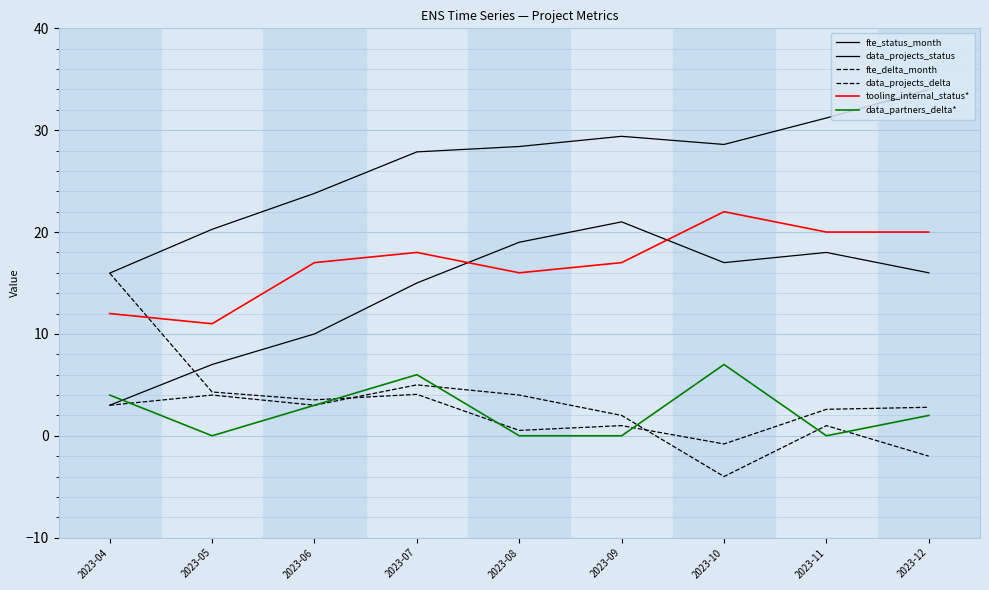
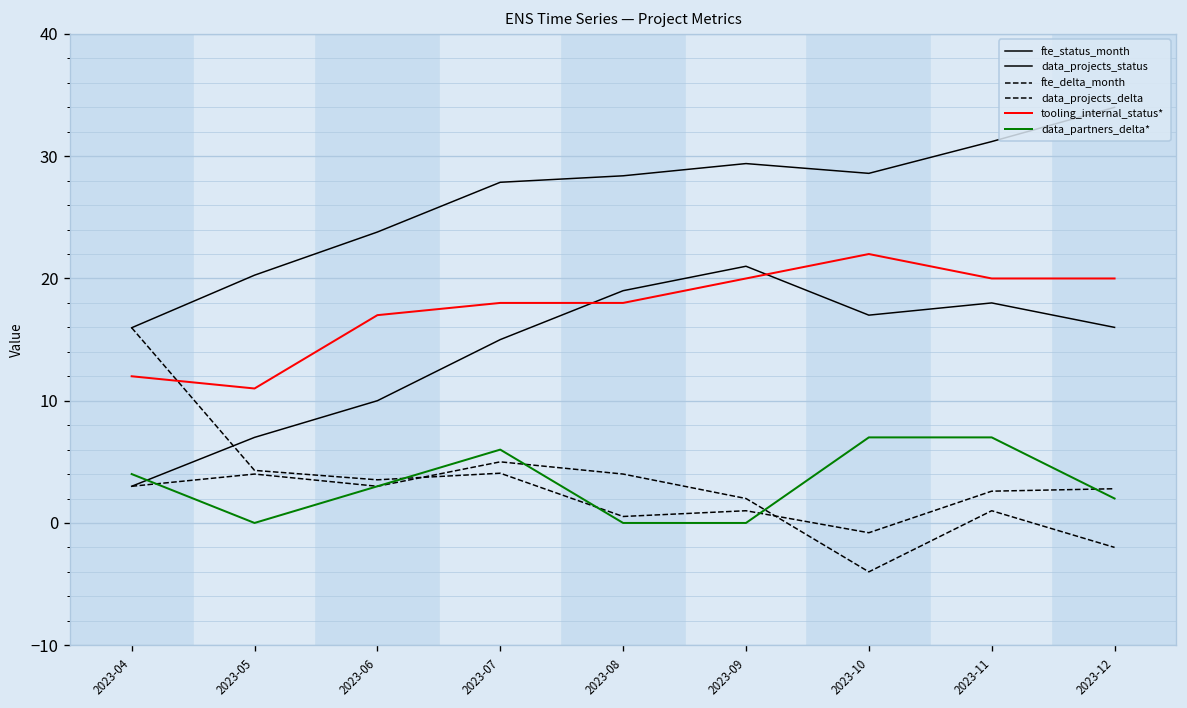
  {
    "tooling_internal_status*": {
      "2023-04": 12,
      "2023-05": 11,
      "2023-06": 17,
      "2023-07": 18,
-     "2023-08": 16,
-     "2023-09": 17,
+     "2023-08": 18,
+     "2023-09": 20,
      "2023-10": 22,
      "2023-11": 20,
      "2023-12": 20
    },
    "data_partners_delta*": {
      "2023-04": 4,
      "2023-05": 0,
      "2023-07": 6,
      "2023-08": 0,
      "2023-09": 0,
      "2023-10": 7,
-     "2023-11": 0,
+     "2023-11": 7,
      "2023-12": 2
    }
  }
